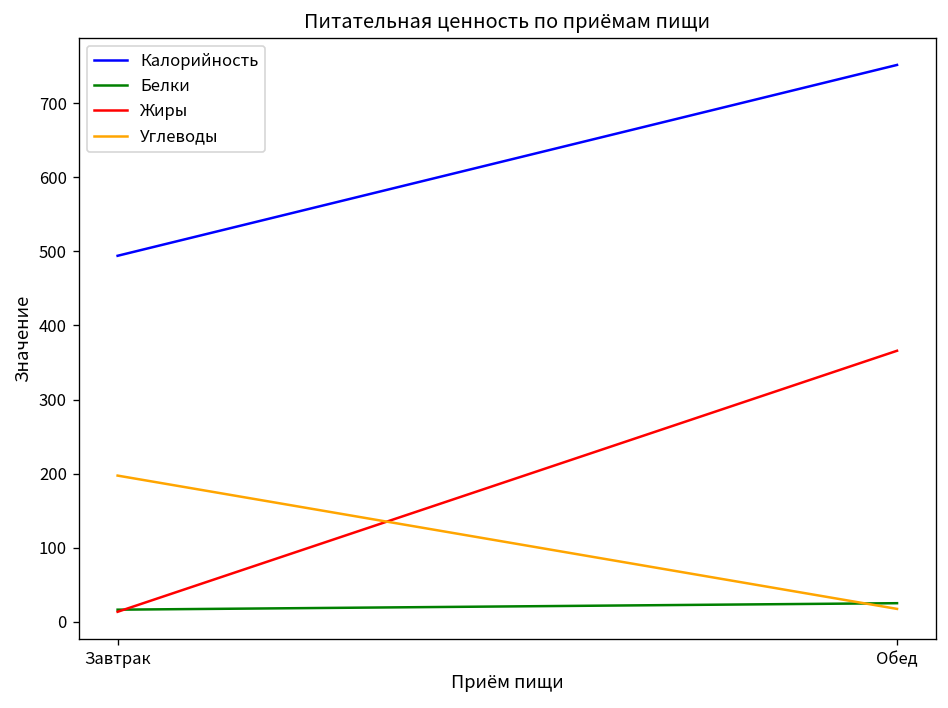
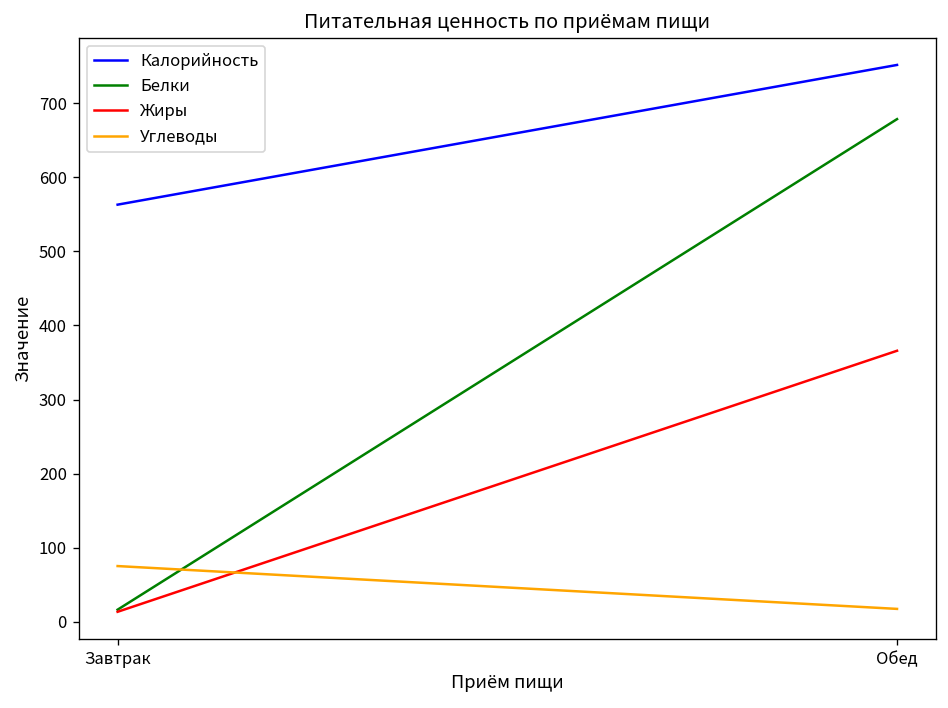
  {
    "Калорийность": {
-     "Завтрак": 490,
+     "Завтрак": 560,
      "Обед": 750
    },
    "Белки": {
-     "Обед": 30
+     "Обед": 680
    },
    "Жиры": {
      "Обед": 370
    },
    "Углеводы": {
-     "Завтрак": 200,
+     "Завтрак": 80,
      "Обед": 20
    }
  }
